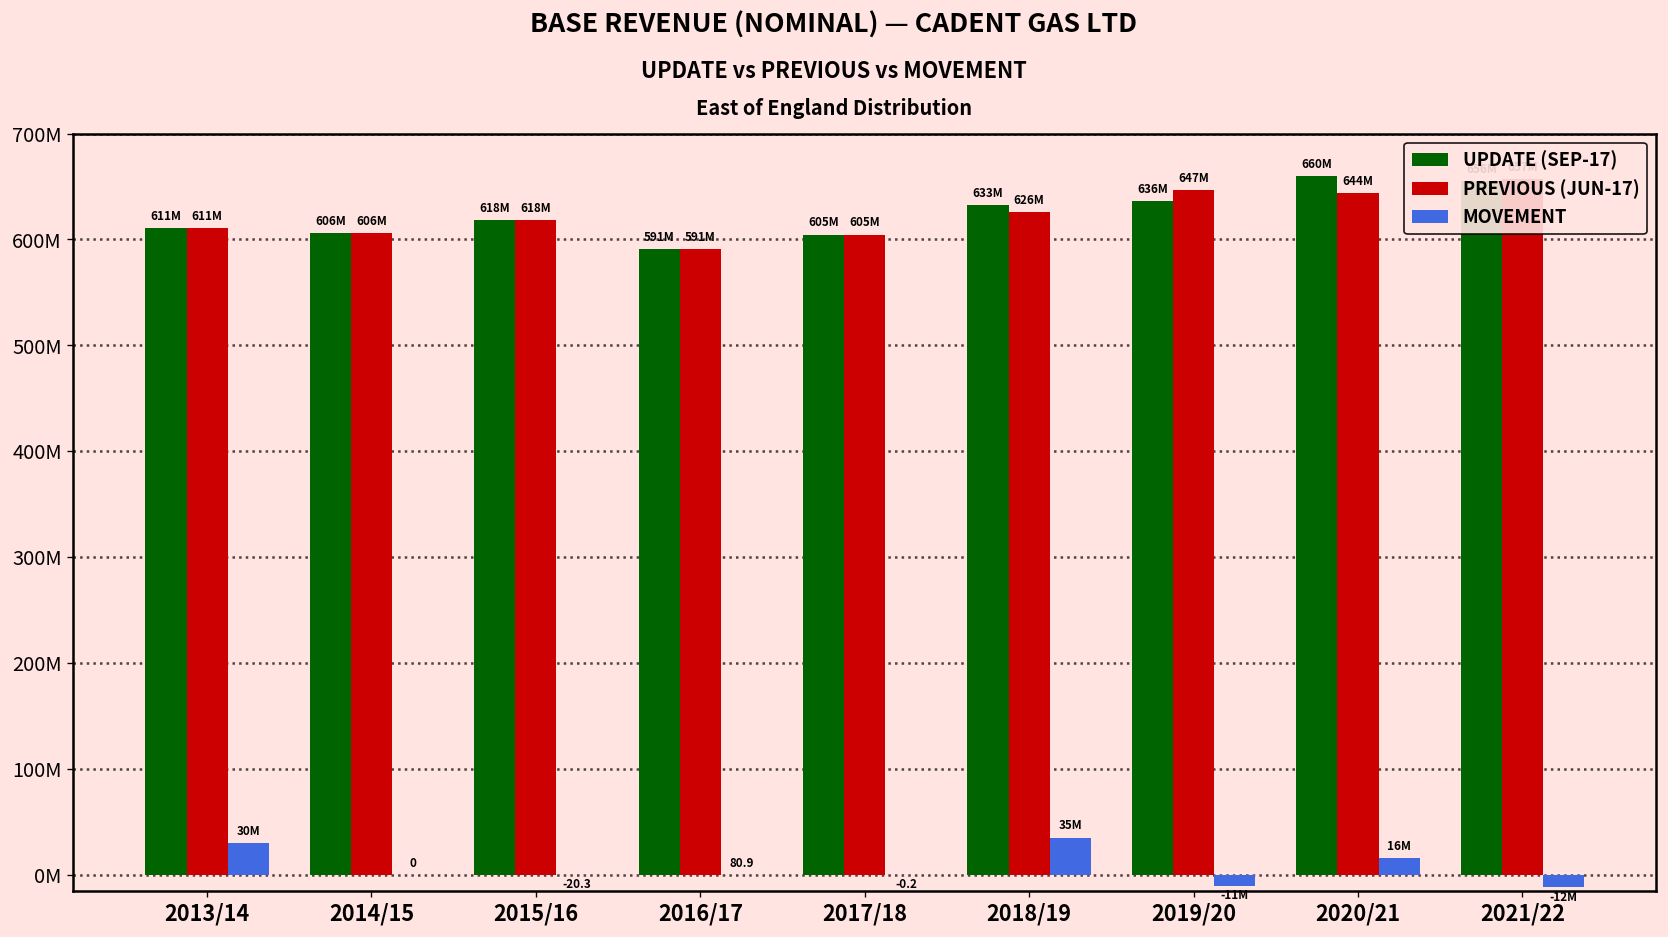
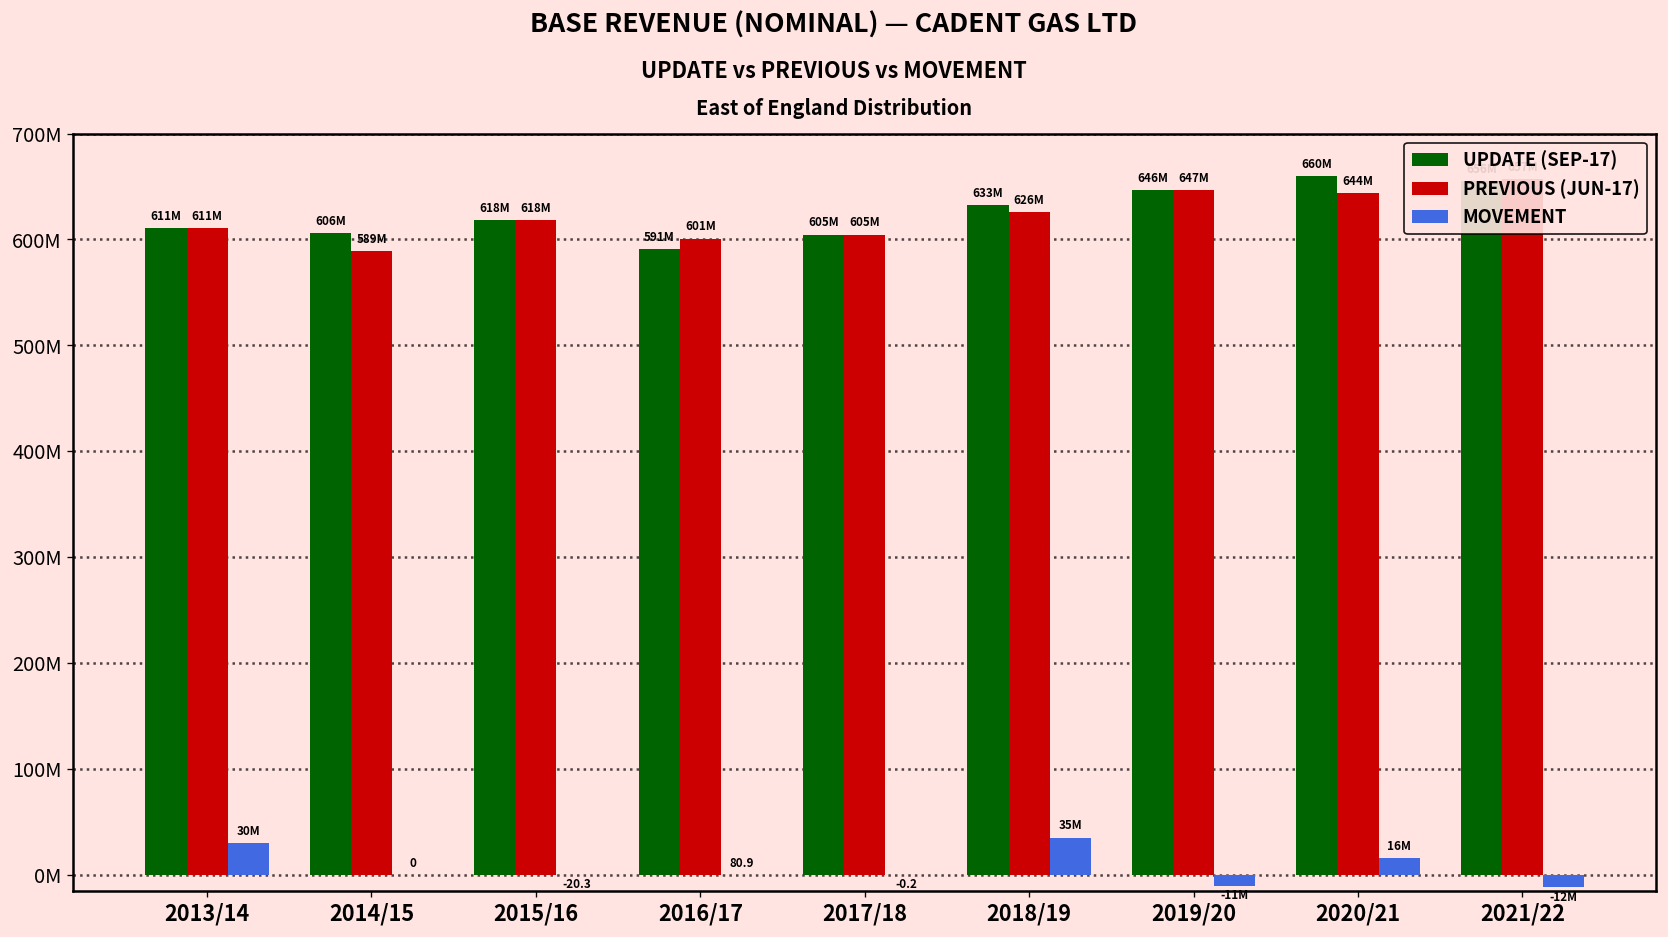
  {
    "UPDATE (SEP-17)": {
      "2013/14": "611M",
      "2014/15": "606M",
      "2015/16": "618M",
      "2016/17": "591M",
      "2017/18": "605M",
      "2018/19": "633M",
-     "2019/20": "636M",
+     "2019/20": "646M",
      "2020/21": "660M"
    },
    "PREVIOUS (JUN-17)": {
      "2013/14": "611M",
-     "2014/15": "606M",
+     "2014/15": "589M",
      "2015/16": "618M",
-     "2016/17": "591M",
+     "2016/17": "601M",
      "2017/18": "605M",
      "2018/19": "626M",
      "2019/20": "647M",
      "2020/21": "644M"
    },
    "MOVEMENT": {
      "2013/14": "30M",
      "2014/15": "0",
      "2015/16": "-20.3",
      "2016/17": "80.9",
      "2017/18": "-0.2",
      "2018/19": "35M",
      "2019/20": "-11M",
      "2020/21": "16M",
      "2021/22": "-12M"
    }
  }
